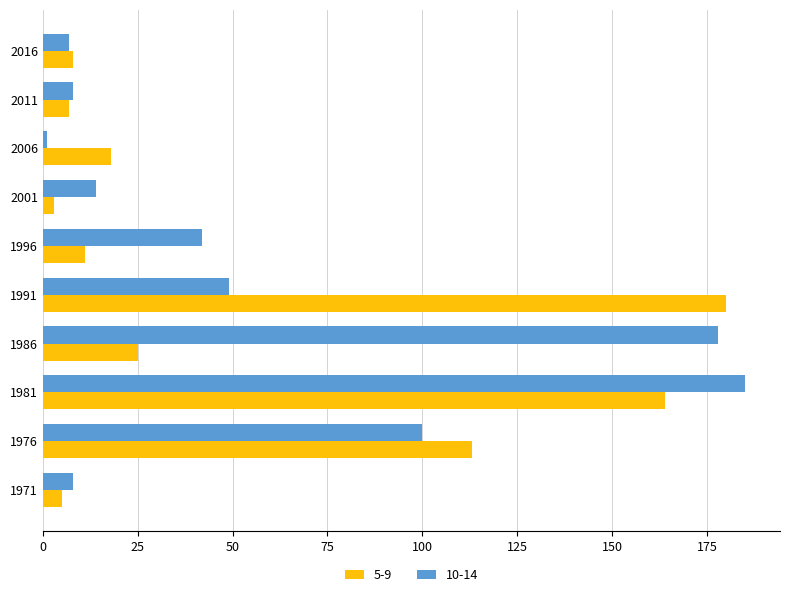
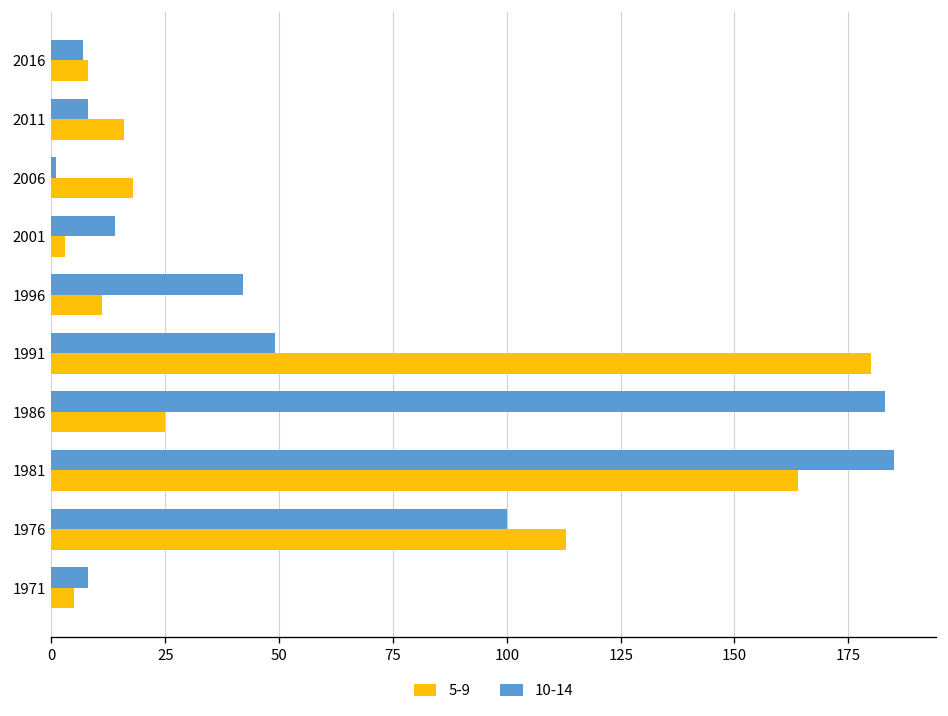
  {
    "5-9": {
      "2016": 8,
-     "2011": 7,
+     "2011": 16,
      "2006": 18,
      "2001": 3,
      "1996": 11,
      "1991": 180,
      "1986": 25,
      "1981": 164,
      "1976": 113,
      "1971": 5
    },
    "10-14": {
      "2016": 7,
      "2011": 8,
      "2006": 1,
      "2001": 14,
      "1996": 42,
      "1991": 49,
-     "1986": 178,
+     "1986": 183,
      "1981": 185,
      "1976": 100,
      "1971": 8
    }
  }
